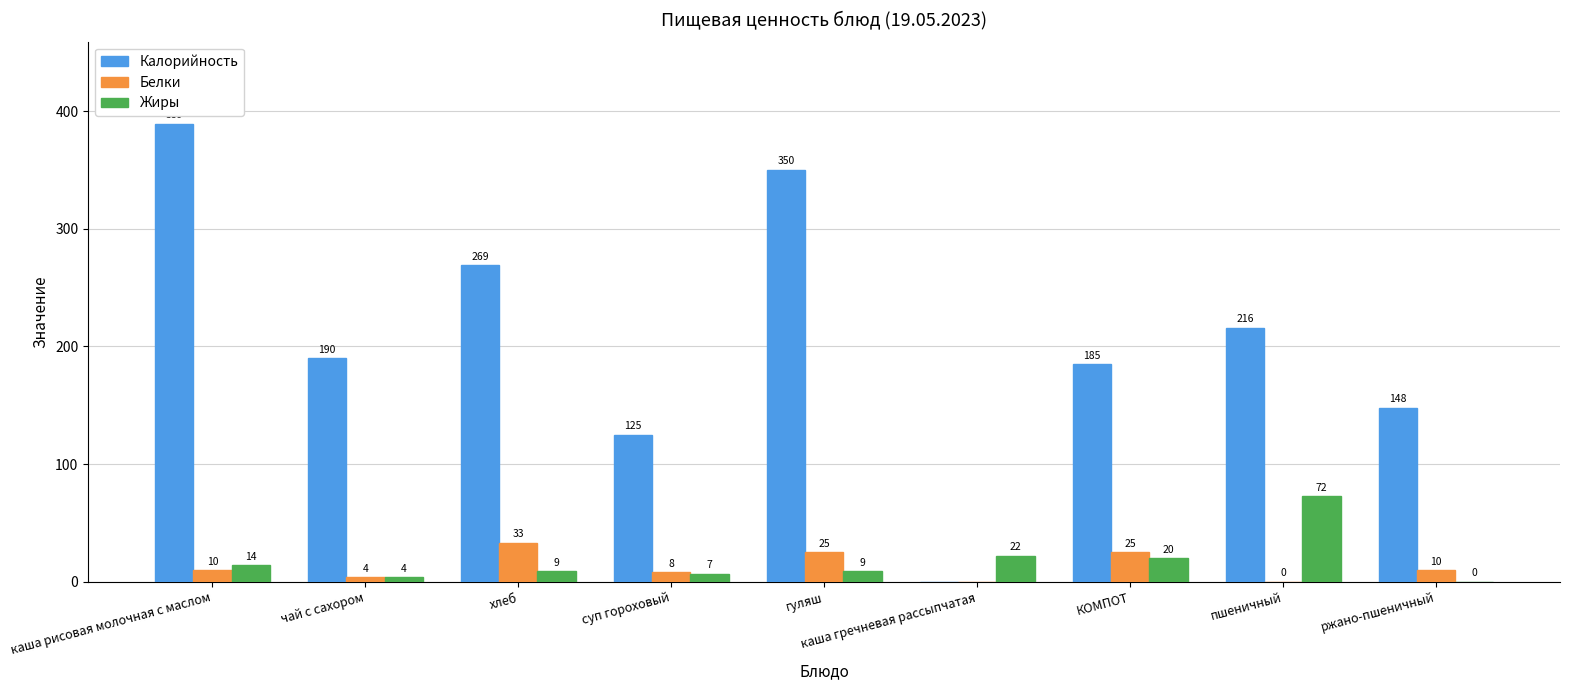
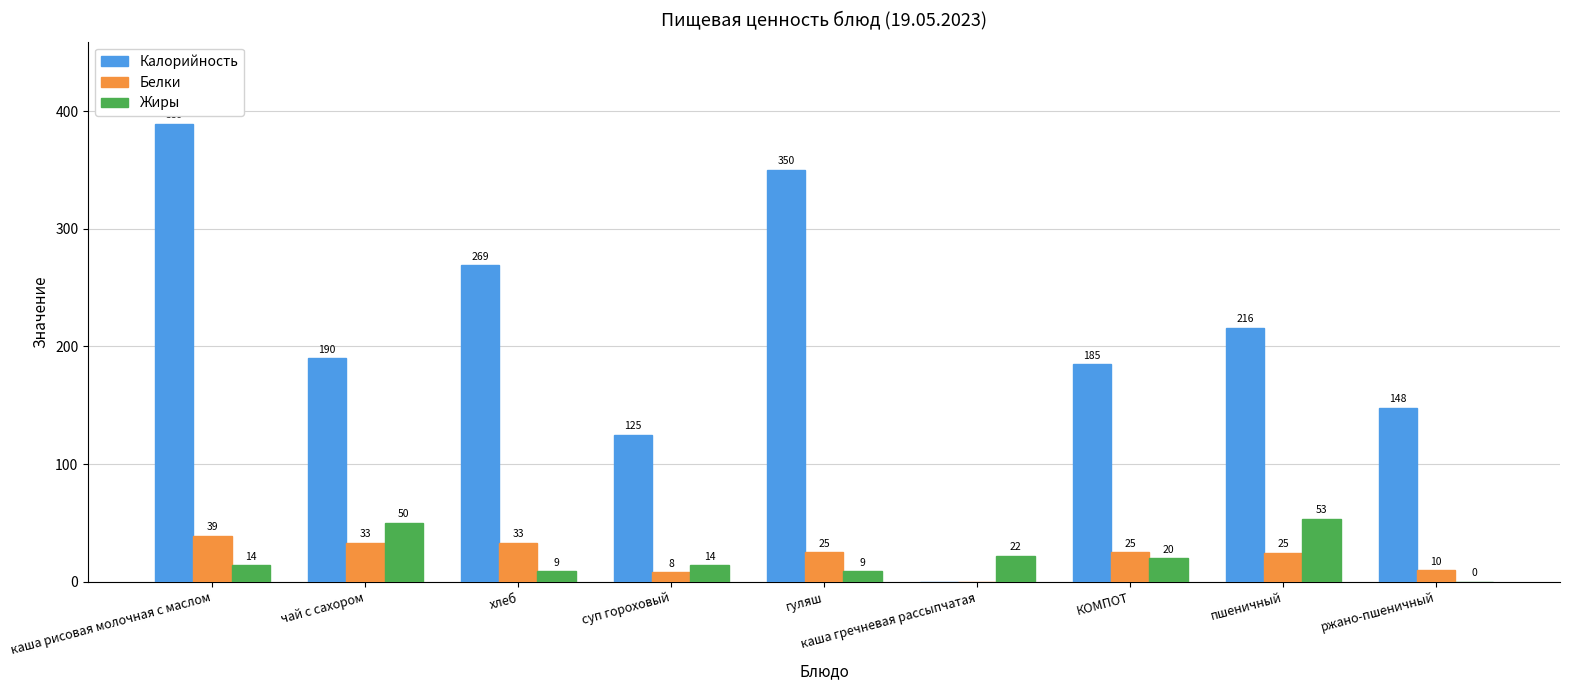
  {
    "Калорийность": {
      "чай с сахором": 190,
      "хлеб": 269,
      "суп гороховый": 125,
      "гуляш": 350,
      "КОМПОТ": 185,
      "пшеничный": 216,
      "ржано-пшеничный": 148
    },
    "Белки": {
-     "каша рисовая молочная с маслом": 10,
-     "чай с сахором": 4,
+     "каша рисовая молочная с маслом": 39,
+     "чай с сахором": 33,
      "хлеб": 33,
      "суп гороховый": 8,
      "гуляш": 25,
      "КОМПОТ": 25,
-     "пшеничный": 0,
+     "пшеничный": 25,
      "ржано-пшеничный": 10
    },
    "Жиры": {
      "каша рисовая молочная с маслом": 14,
-     "чай с сахором": 4,
+     "чай с сахором": 50,
      "хлеб": 9,
-     "суп гороховый": 7,
+     "суп гороховый": 14,
      "гуляш": 9,
      "каша гречневая рассыпчатая": 22,
      "КОМПОТ": 20,
-     "пшеничный": 72,
+     "пшеничный": 53,
      "ржано-пшеничный": 0
    }
  }
